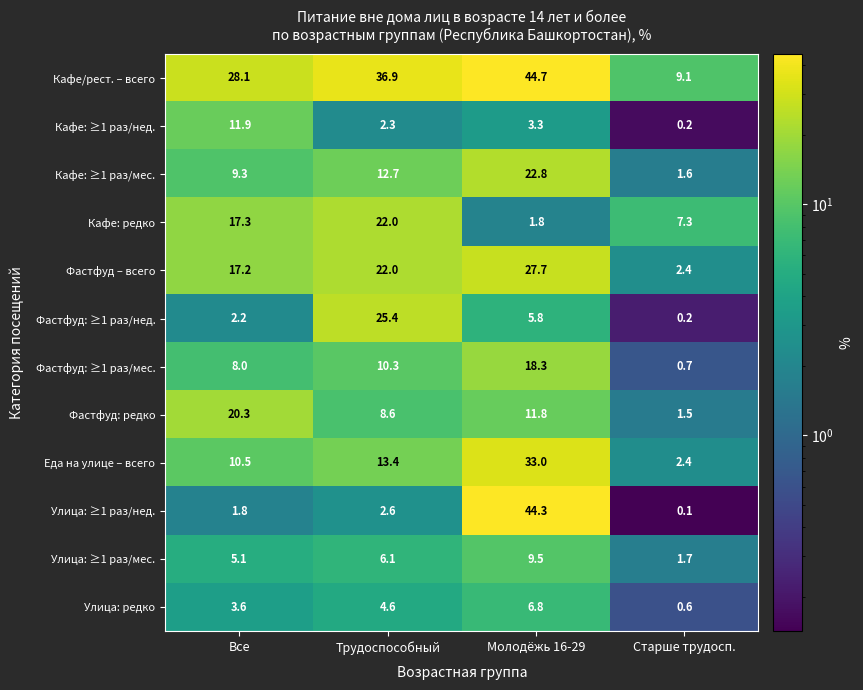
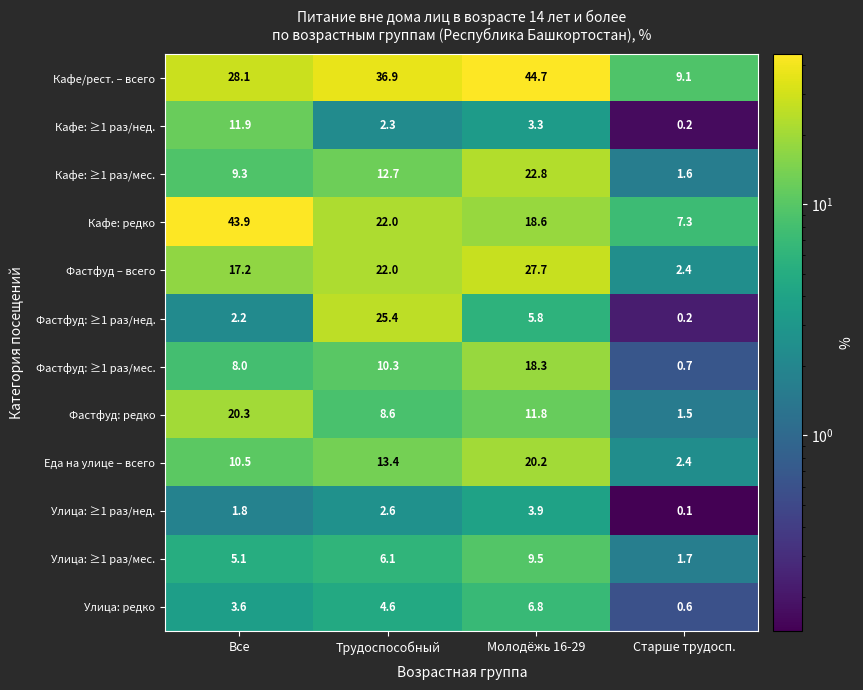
  {
    "Кафе/рест. – всего": {
      "Все": 28.1,
      "Трудоспособный": 36.9,
      "Молодёжь 16-29": 44.7,
      "Старше трудосп.": 9.1
    },
    "Кафе: ≥1 раз/нед.": {
      "Все": 11.9,
      "Трудоспособный": 2.3,
      "Молодёжь 16-29": 3.3,
      "Старше трудосп.": 0.2
    },
    "Кафе: ≥1 раз/мес.": {
      "Все": 9.3,
      "Трудоспособный": 12.7,
      "Молодёжь 16-29": 22.8,
      "Старше трудосп.": 1.6
    },
    "Кафе: редко": {
-     "Все": 17.3,
+     "Все": 43.9,
      "Трудоспособный": 22.0,
-     "Молодёжь 16-29": 1.8,
+     "Молодёжь 16-29": 18.6,
      "Старше трудосп.": 7.3
    },
    "Фастфуд – всего": {
      "Все": 17.2,
      "Трудоспособный": 22.0,
      "Молодёжь 16-29": 27.7,
      "Старше трудосп.": 2.4
    },
    "Фастфуд: ≥1 раз/нед.": {
      "Все": 2.2,
      "Трудоспособный": 25.4,
      "Молодёжь 16-29": 5.8,
      "Старше трудосп.": 0.2
    },
    "Фастфуд: ≥1 раз/мес.": {
      "Все": 8.0,
      "Трудоспособный": 10.3,
      "Молодёжь 16-29": 18.3,
      "Старше трудосп.": 0.7
    },
    "Фастфуд: редко": {
      "Все": 20.3,
      "Трудоспособный": 8.6,
      "Молодёжь 16-29": 11.8,
      "Старше трудосп.": 1.5
    },
    "Еда на улице – всего": {
      "Все": 10.5,
      "Трудоспособный": 13.4,
-     "Молодёжь 16-29": 33.0,
+     "Молодёжь 16-29": 20.2,
      "Старше трудосп.": 2.4
    },
    "Улица: ≥1 раз/нед.": {
      "Все": 1.8,
      "Трудоспособный": 2.6,
-     "Молодёжь 16-29": 44.3,
+     "Молодёжь 16-29": 3.9,
      "Старше трудосп.": 0.1
    },
    "Улица: ≥1 раз/мес.": {
      "Все": 5.1,
      "Трудоспособный": 6.1,
      "Молодёжь 16-29": 9.5,
      "Старше трудосп.": 1.7
    },
    "Улица: редко": {
      "Все": 3.6,
      "Трудоспособный": 4.6,
      "Молодёжь 16-29": 6.8,
      "Старше трудосп.": 0.6
    }
  }
